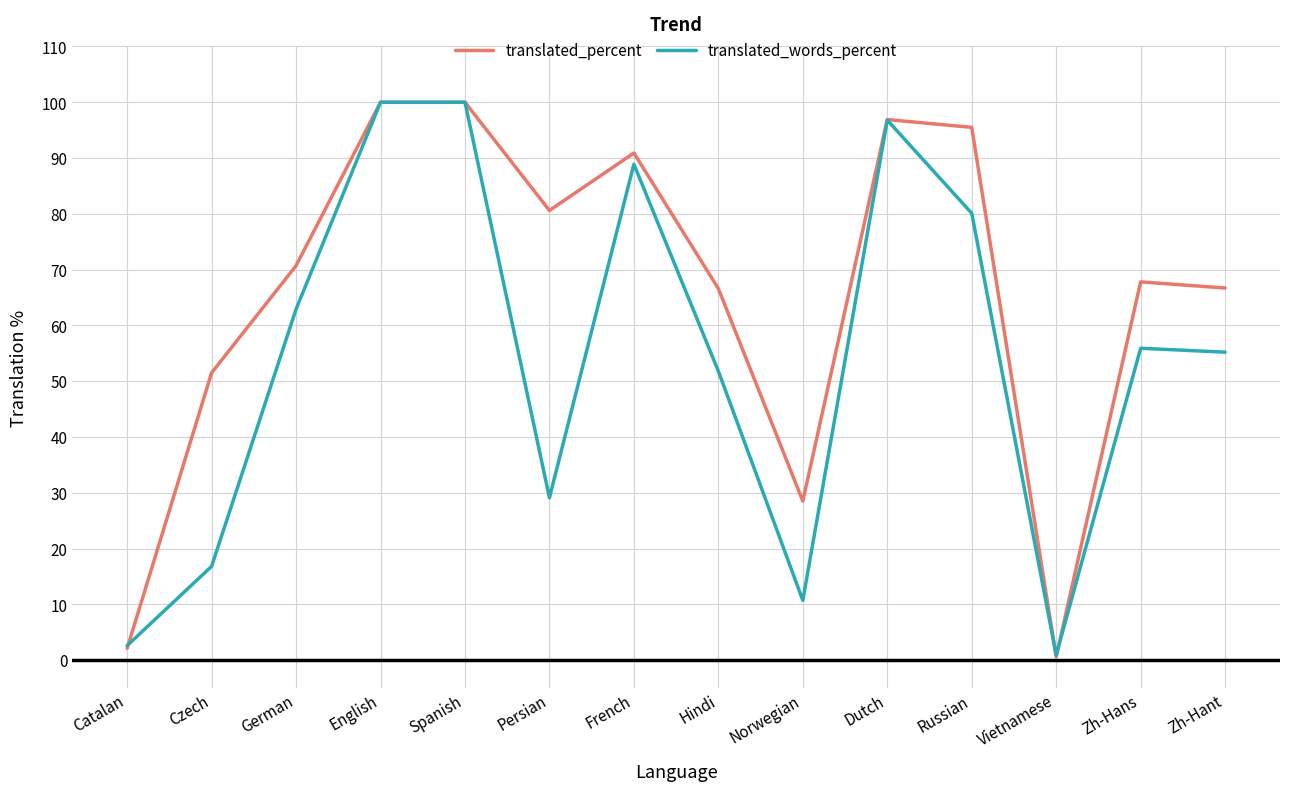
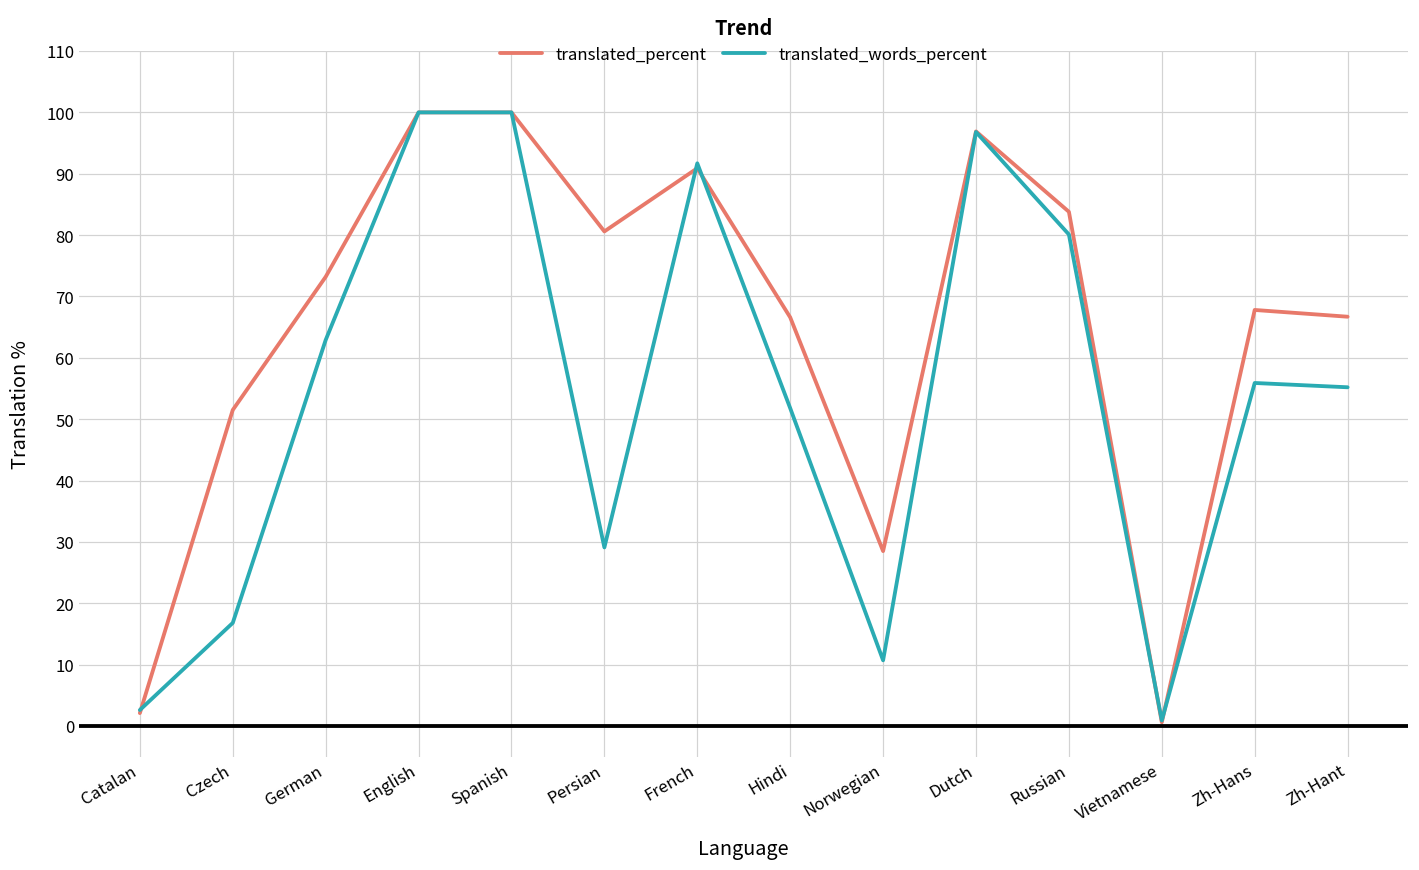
  {
    "translated_percent": {
      "Catalan": 2,
      "Czech": 52,
-     "German": 71,
+     "German": 73,
      "Persian": 81,
      "French": 91,
      "Hindi": 67,
      "Norwegian": 29,
-     "Russian": 96,
+     "Russian": 84,
      "Zh-Hans": 68,
      "Zh-Hant": 67
    },
    "translated_words_percent": {
      "Catalan": 3,
      "Czech": 17,
      "German": 63,
      "Persian": 29,
-     "French": 89,
+     "French": 92,
      "Hindi": 52,
      "Norwegian": 11,
      "Russian": 80,
      "Zh-Hans": 56,
      "Zh-Hant": 55
    }
  }
